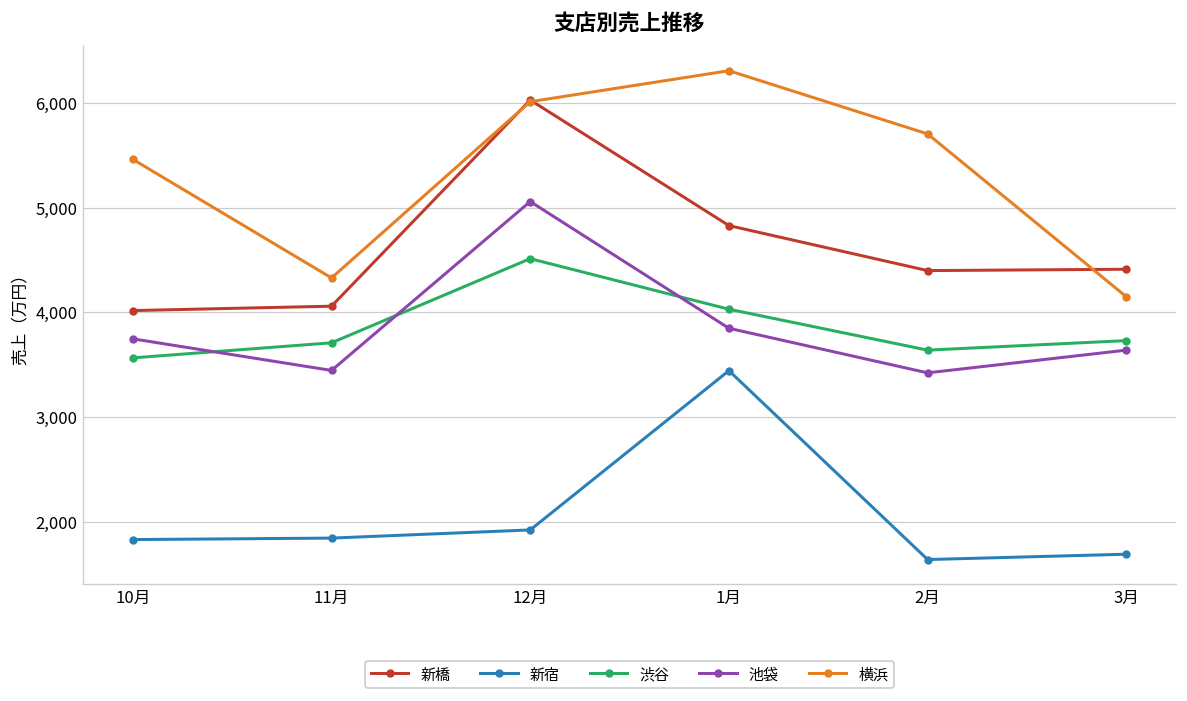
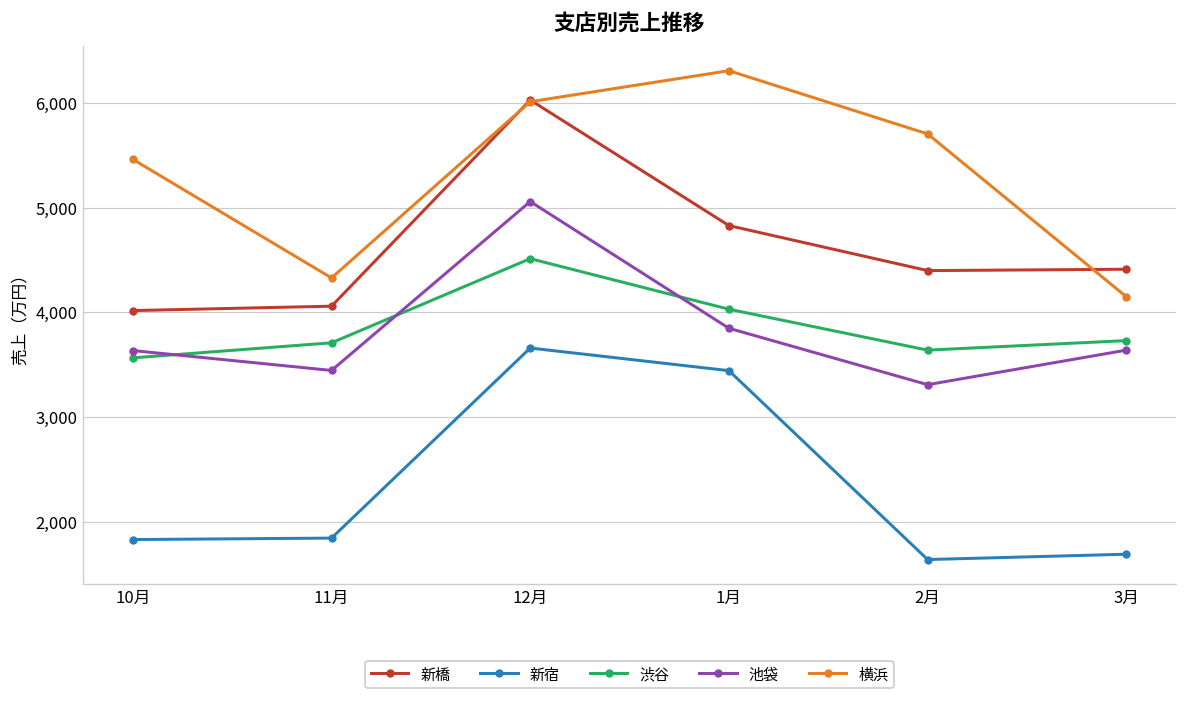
  {
    "新橋": {
      "10月": "4,000",
      "11月": "4,100",
      "1月": "4,800",
      "2月": "4,400",
      "3月": "4,400"
    },
    "新宿": {
      "10月": "1,800",
      "11月": "1,800",
-     "12月": "1,900",
+     "12月": "3,700",
      "1月": "3,400",
      "2月": "1,600",
      "3月": "1,700"
    },
    "渋谷": {
      "10月": "3,600",
      "11月": "3,700",
      "12月": "4,500",
      "1月": "4,000",
      "2月": "3,600",
      "3月": "3,700"
    },
    "池袋": {
-     "10月": "3,700",
+     "10月": "3,600",
      "11月": "3,400",
      "12月": "5,100",
      "1月": "3,800",
-     "2月": "3,400",
+     "2月": "3,300",
      "3月": "3,600"
    },
    "横浜": {
      "10月": "5,500",
      "11月": "4,300",
      "1月": "6,300",
      "2月": "5,700",
      "3月": "4,200"
    }
  }
